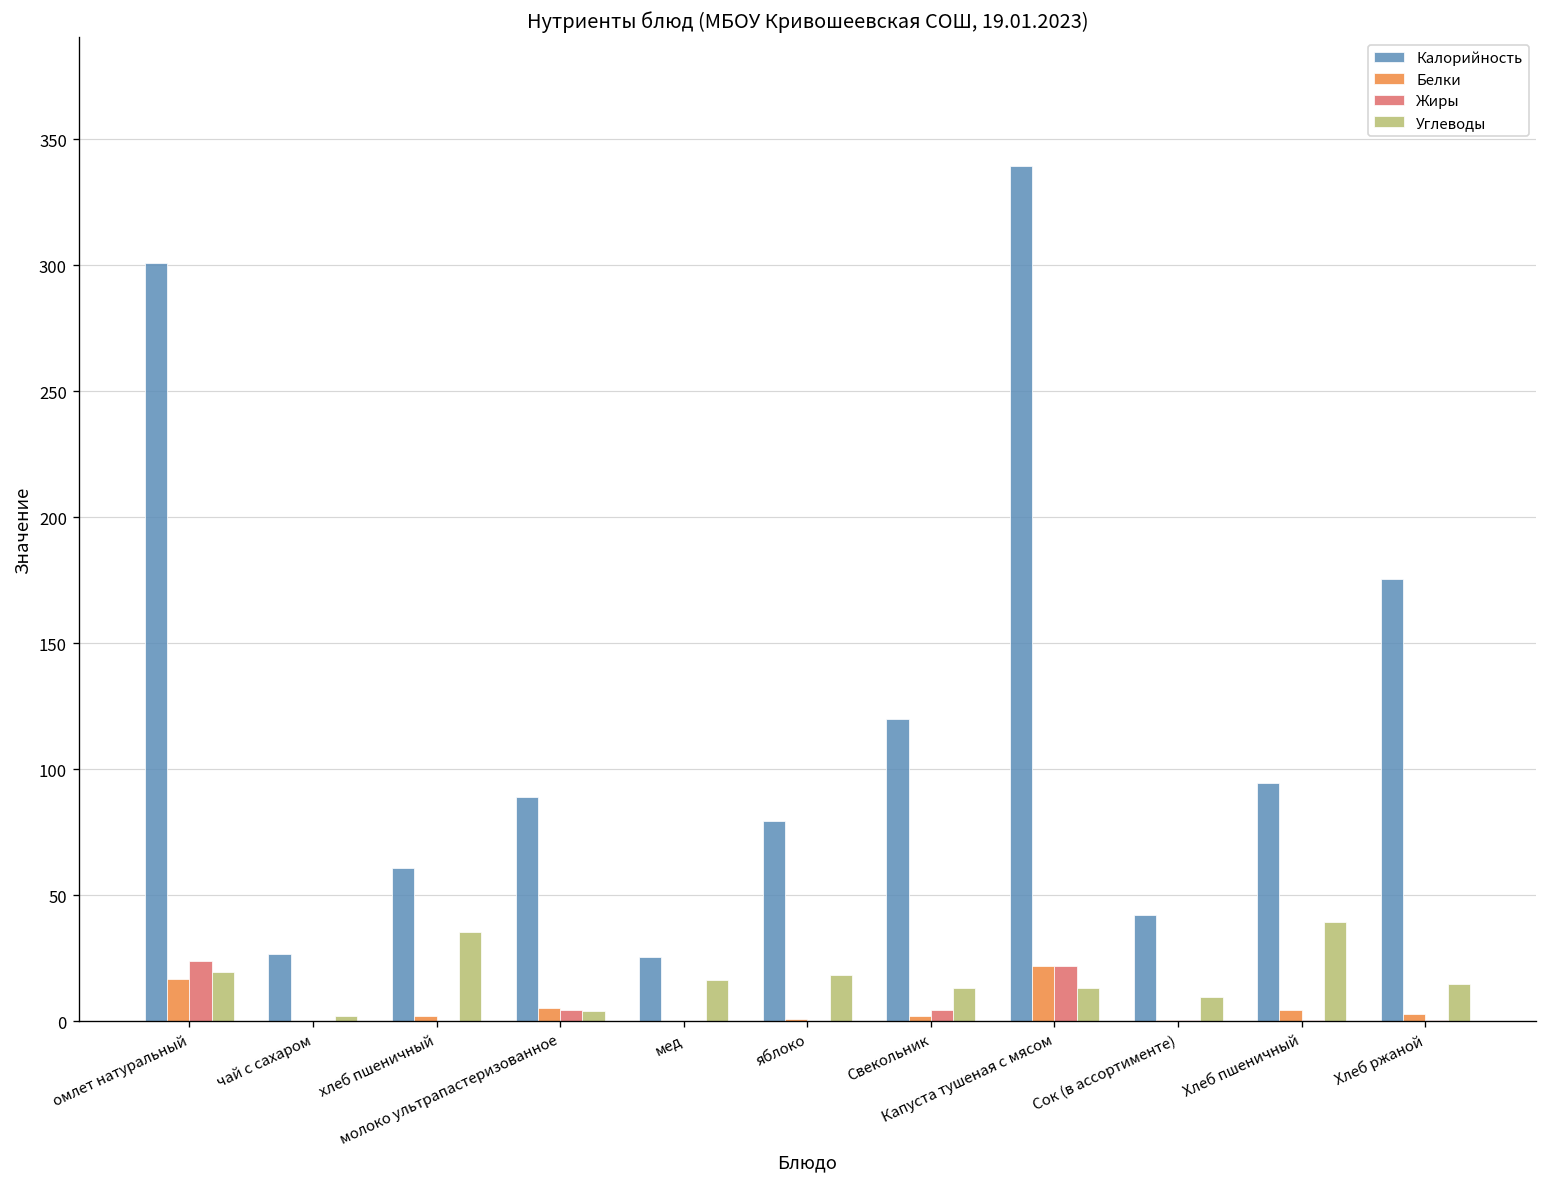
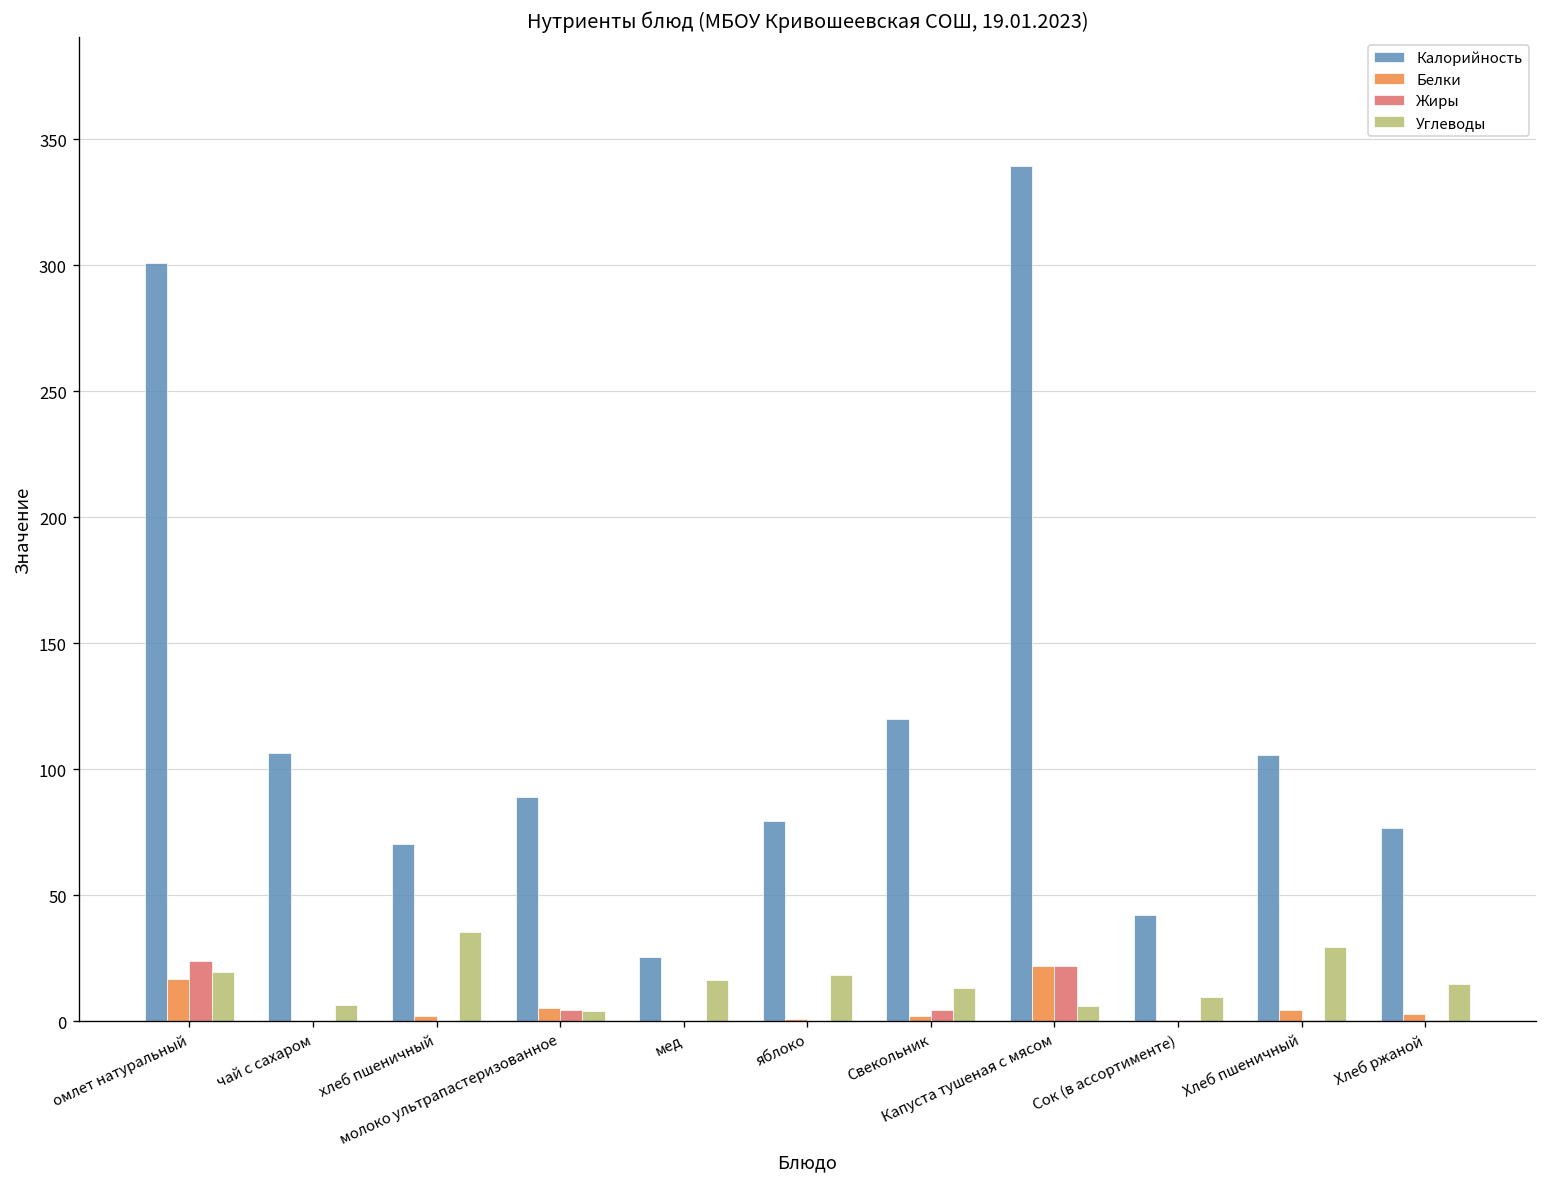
  {
    "Калорийность": {
      "омлет натуральный": 301,
-     "чай с сахаром": 27,
-     "хлеб пшеничный": 61,
+     "чай с сахаром": 107,
+     "хлеб пшеничный": 70,
      "молоко ультрапастеризованное": 89,
      "мед": 26,
      "яблоко": 80,
      "Свекольник": 120,
      "Капуста тушеная с мясом": 339,
      "Сок (в ассортименте)": 42,
-     "Хлеб пшеничный": 95,
-     "Хлеб ржаной": 176
+     "Хлеб пшеничный": 106,
+     "Хлеб ржаной": 77
    },
    "Углеводы": {
      "омлет натуральный": 20,
-     "чай с сахаром": 2,
+     "чай с сахаром": 7,
      "хлеб пшеничный": 35,
      "молоко ультрапастеризованное": 4,
      "мед": 17,
      "яблоко": 18,
      "Свекольник": 13,
-     "Капуста тушеная с мясом": 13,
+     "Капуста тушеная с мясом": 6,
      "Сок (в ассортименте)": 10,
-     "Хлеб пшеничный": 39,
+     "Хлеб пшеничный": 30,
      "Хлеб ржаной": 15
    }
  }
